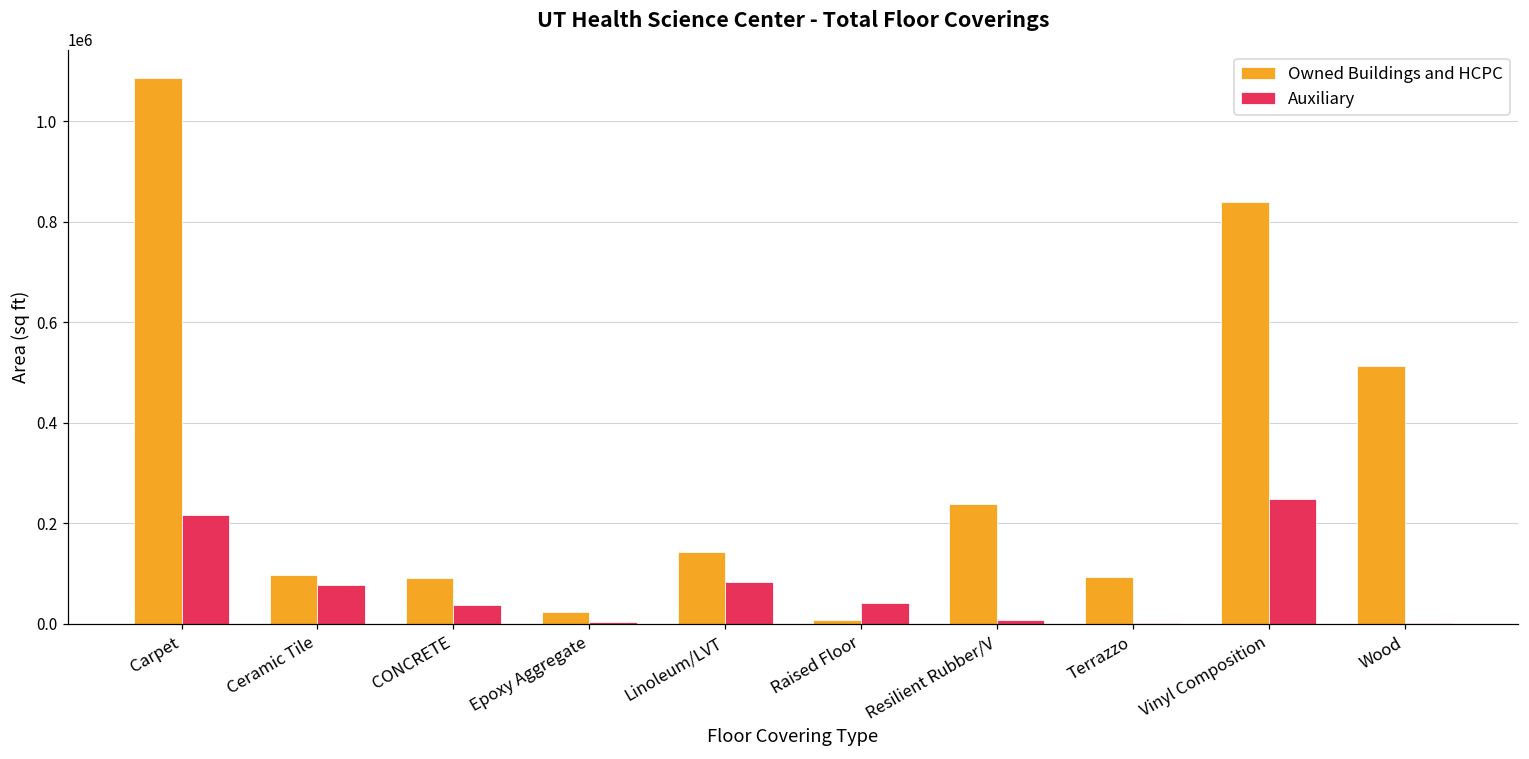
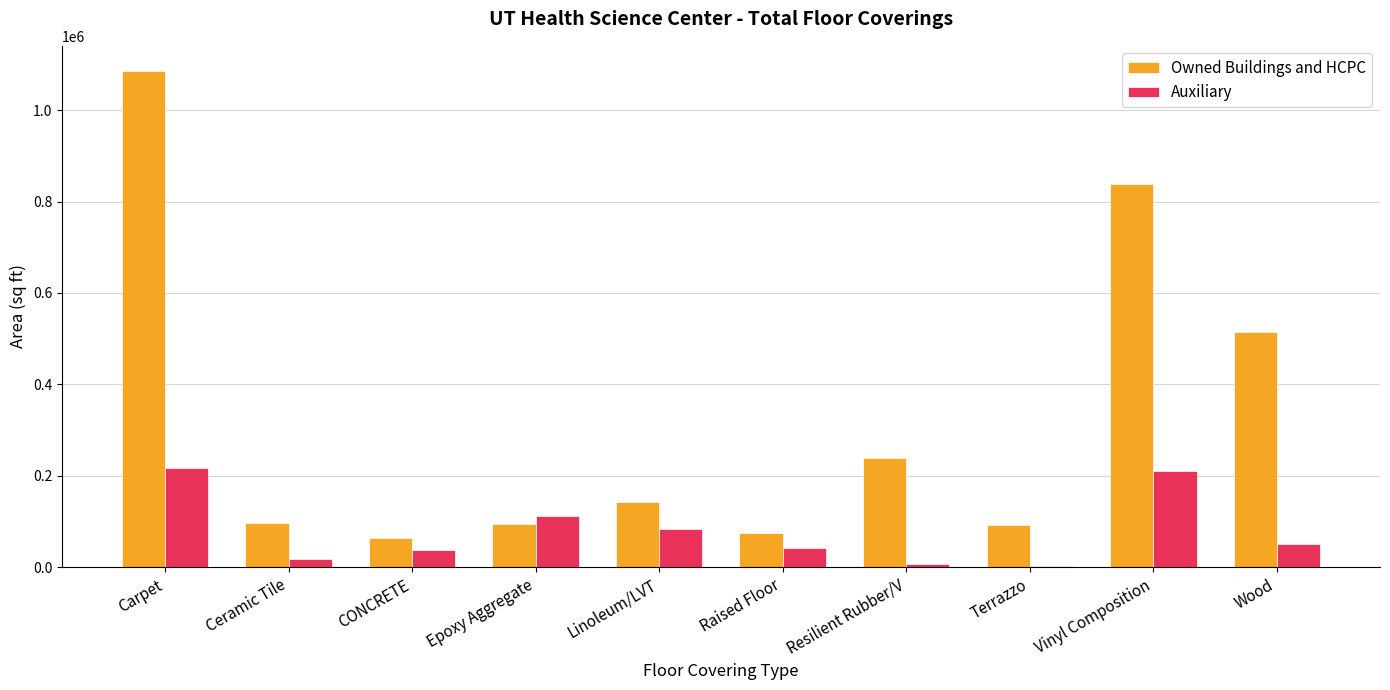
  {
    "Owned Buildings and HCPC": {
      "Carpet": 1090000,
      "Ceramic Tile": 100000,
-     "CONCRETE": 90000,
-     "Epoxy Aggregate": 20000,
+     "CONCRETE": 60000,
+     "Epoxy Aggregate": 90000,
      "Linoleum/LVT": 140000,
-     "Raised Floor": 10000,
+     "Raised Floor": 70000,
      "Resilient Rubber/V": 240000,
      "Terrazzo": 90000,
      "Vinyl Composition": 840000,
      "Wood": 510000
    },
    "Auxiliary": {
      "Carpet": 220000,
-     "Ceramic Tile": 80000,
+     "Ceramic Tile": 20000,
      "CONCRETE": 40000,
-     "Epoxy Aggregate": 0,
+     "Epoxy Aggregate": 110000,
      "Linoleum/LVT": 80000,
      "Raised Floor": 40000,
      "Resilient Rubber/V": 10000,
-     "Vinyl Composition": 250000,
-     "Wood": 0
+     "Vinyl Composition": 210000,
+     "Wood": 50000
    }
  }
